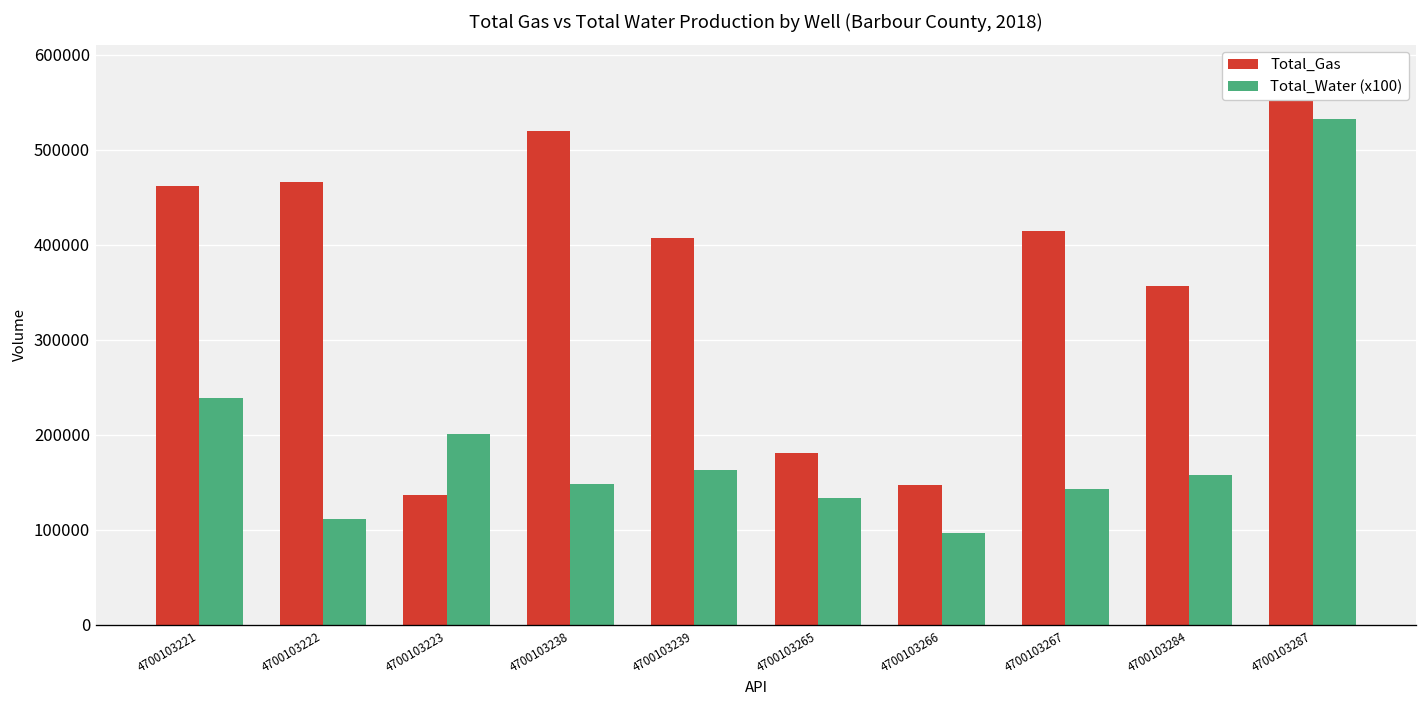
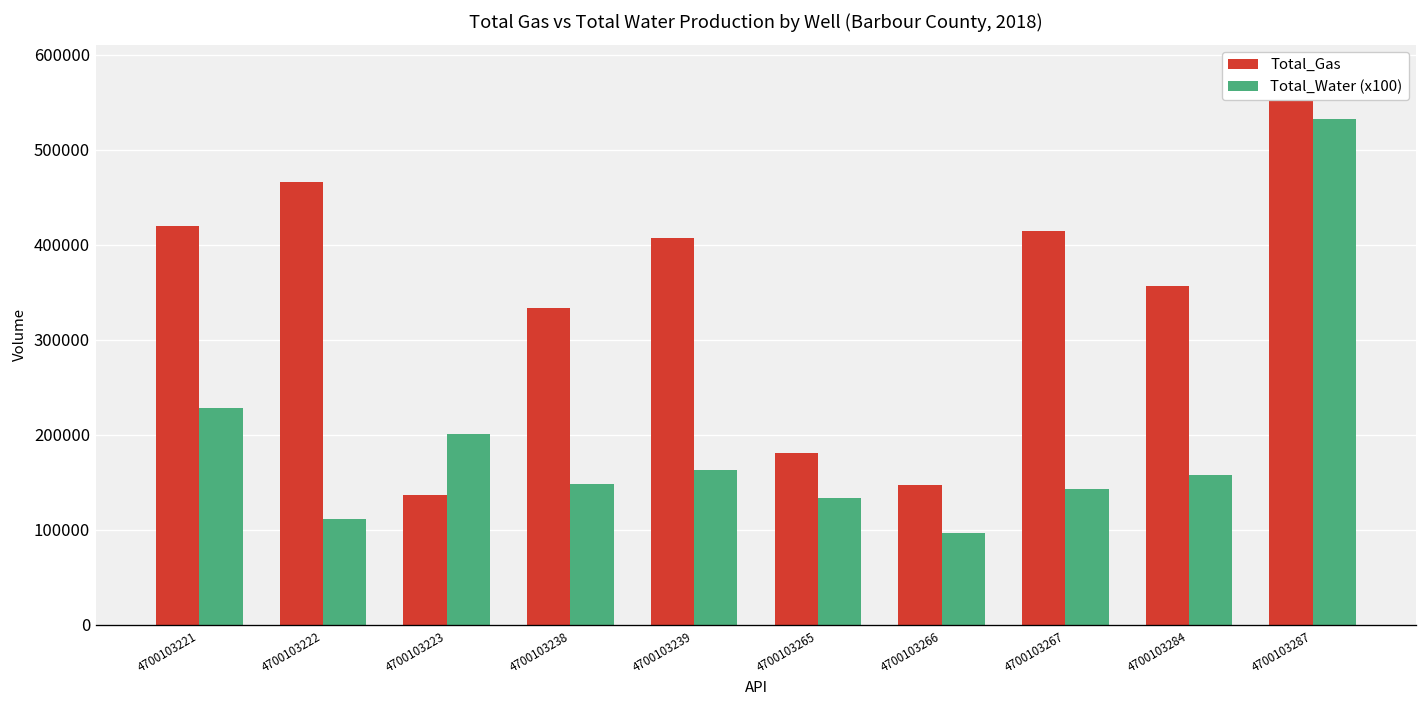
  {
    "Total_Gas": {
-     "4700103221": 460000,
+     "4700103221": 420000,
      "4700103222": 470000,
      "4700103223": 140000,
-     "4700103238": 520000,
+     "4700103238": 330000,
      "4700103239": 410000,
      "4700103265": 180000,
      "4700103266": 150000,
      "4700103267": 410000,
      "4700103284": 360000
    },
    "Total_Water (x100)": {
-     "4700103221": 240000,
+     "4700103221": 230000,
      "4700103222": 110000,
      "4700103223": 200000,
      "4700103238": 150000,
      "4700103239": 160000,
      "4700103265": 130000,
      "4700103266": 100000,
      "4700103267": 140000,
      "4700103284": 160000,
      "4700103287": 530000
    }
  }
